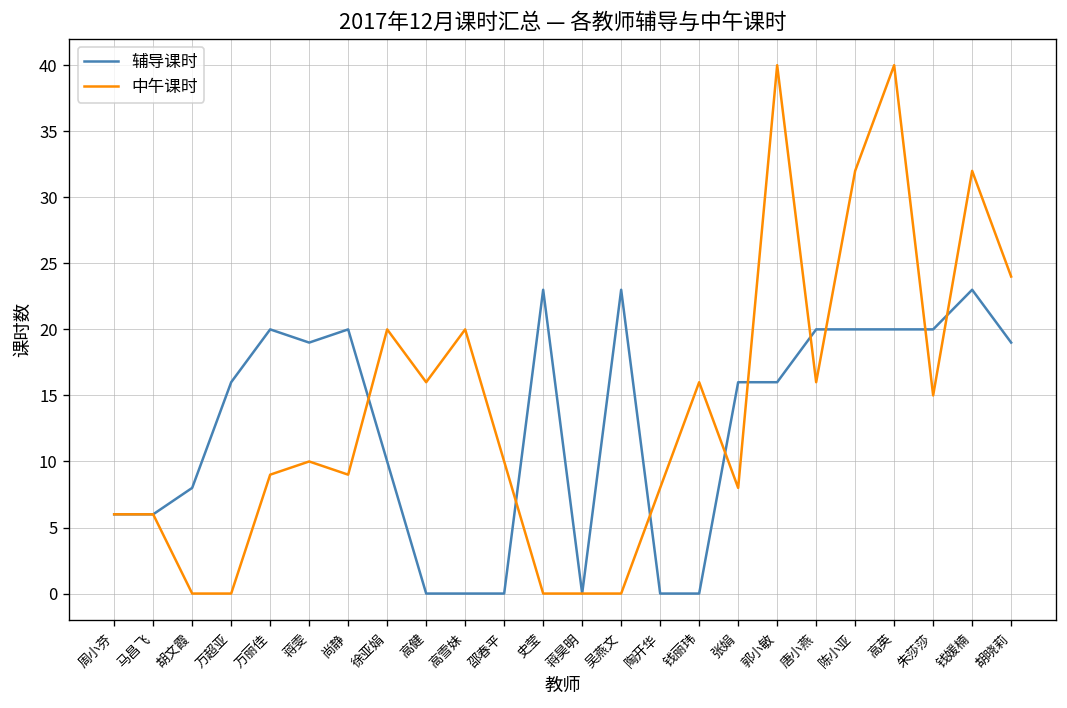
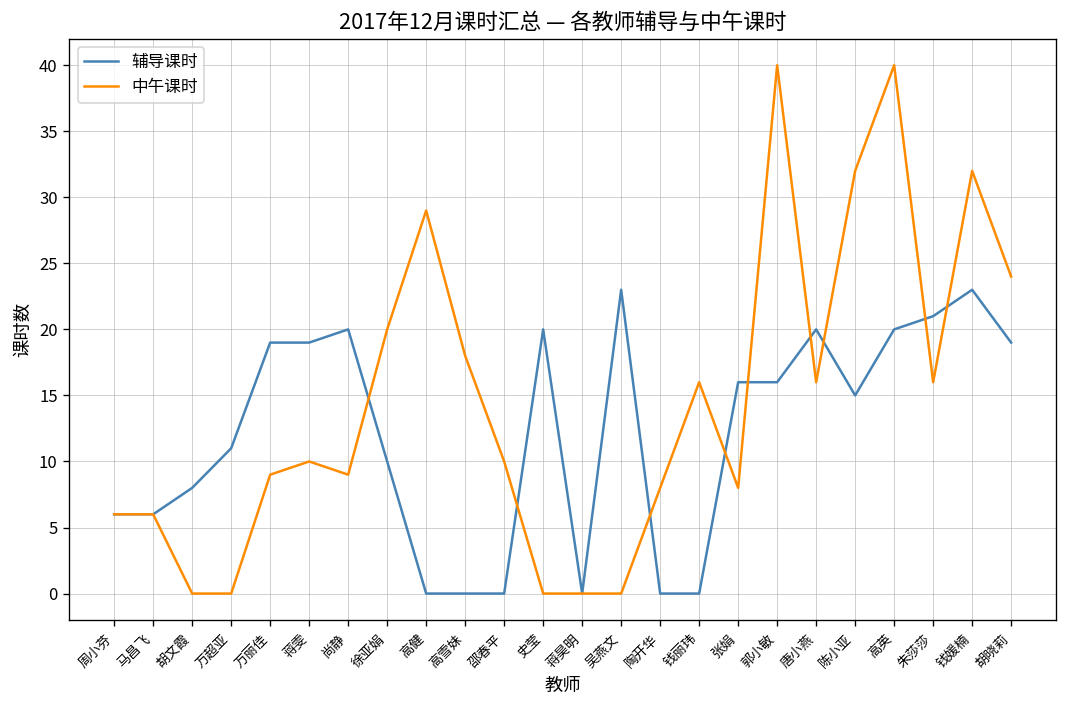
  {
    "辅导课时": {
      "胡文霞": 8,
-     "万超亚": 16,
-     "万丽佳": 20,
+     "万超亚": 11,
+     "万丽佳": 19,
      "蒋雯": 19,
      "尚静": 20,
      "徐亚娟": 10,
      "高健": 0,
      "高雪妹": 0,
      "邵春平": 0,
-     "史莹": 23,
+     "史莹": 20,
      "吴燕文": 23,
      "陶开华": 0,
      "钱丽玮": 0,
      "张娟": 16,
      "郭小敏": 16,
      "唐小燕": 20,
-     "陈小亚": 20,
+     "陈小亚": 15,
      "高英": 20,
-     "朱莎莎": 20,
+     "朱莎莎": 21,
      "钱媛楠": 23,
      "胡晓莉": 19
    },
    "中午课时": {
      "胡文霞": 0,
      "万超亚": 0,
      "万丽佳": 9,
      "蒋雯": 10,
      "尚静": 9,
      "徐亚娟": 20,
-     "高健": 16,
-     "高雪妹": 20,
+     "高健": 29,
+     "高雪妹": 18,
      "邵春平": 10,
      "史莹": 0,
      "吴燕文": 0,
      "陶开华": 8,
      "钱丽玮": 16,
      "张娟": 8,
      "郭小敏": 40,
      "唐小燕": 16,
      "陈小亚": 32,
      "高英": 40,
-     "朱莎莎": 15,
+     "朱莎莎": 16,
      "钱媛楠": 32,
      "胡晓莉": 24
    }
  }
